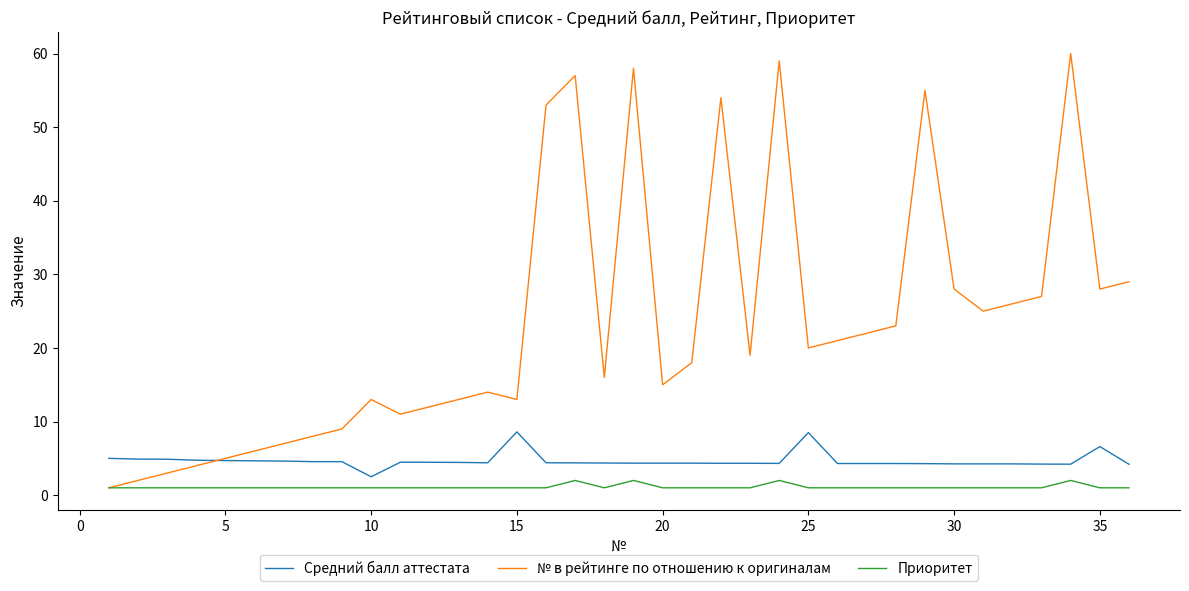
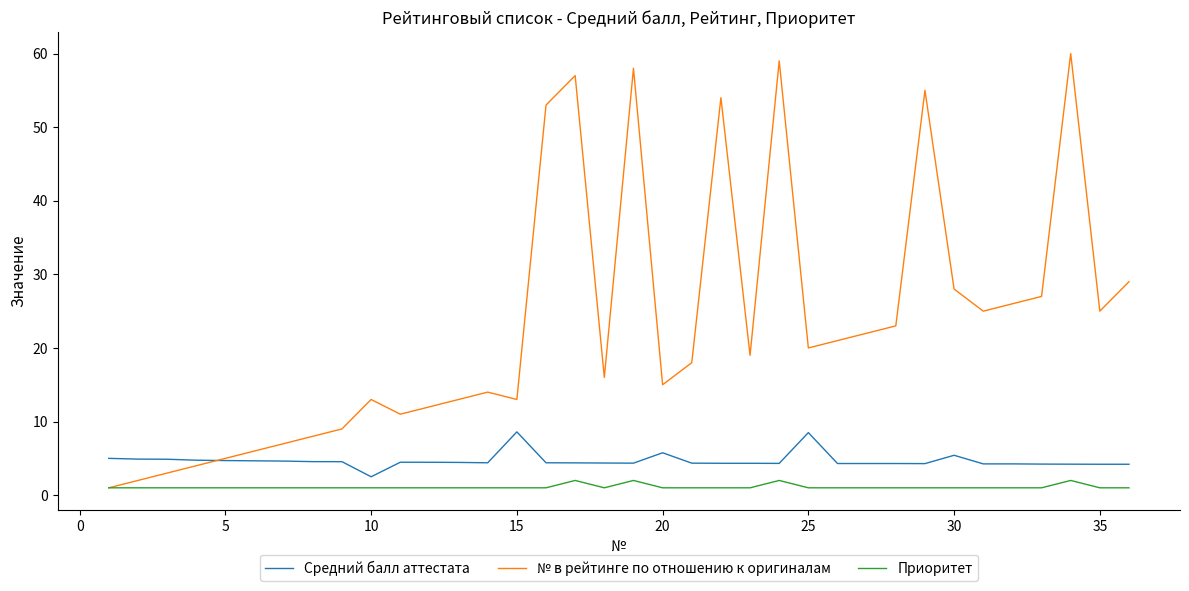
  {
    "Средний балл аттестата": {
      "10": 3,
      "15": 9,
-     "20": 4,
+     "20": 6,
      "25": 9,
-     "30": 4,
-     "35": 7
+     "30": 5,
+     "35": 4
    },
    "№ в рейтинге по отношению к оригиналам": {
      "10": 13,
      "15": 13,
      "20": 15,
      "25": 20,
      "30": 28,
-     "35": 28
+     "35": 25
    },
    "Приоритет": {
      "5": 1,
      "10": 1,
      "15": 1,
      "20": 1,
      "25": 1,
      "30": 1,
      "35": 1
    }
  }
